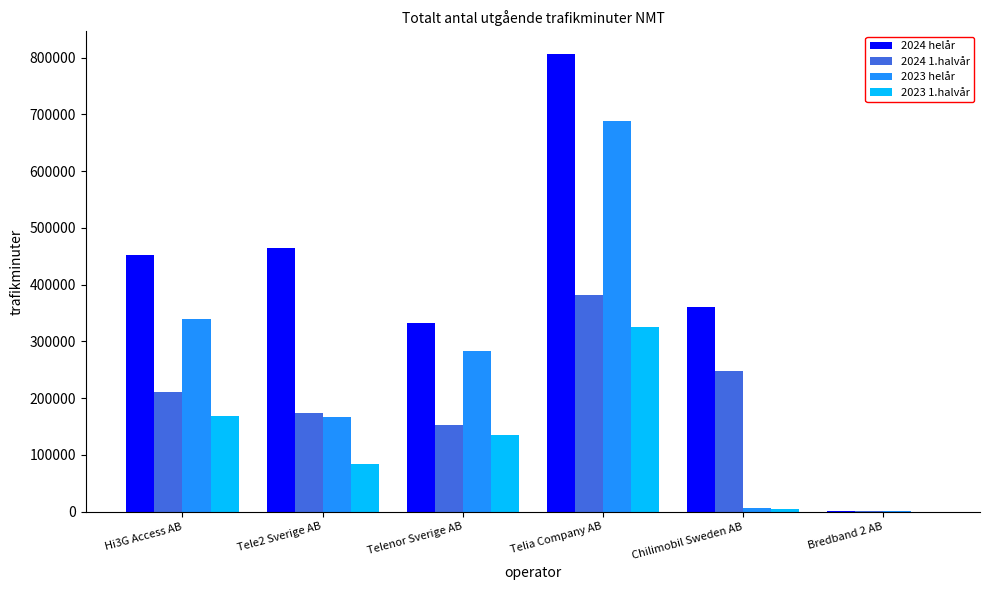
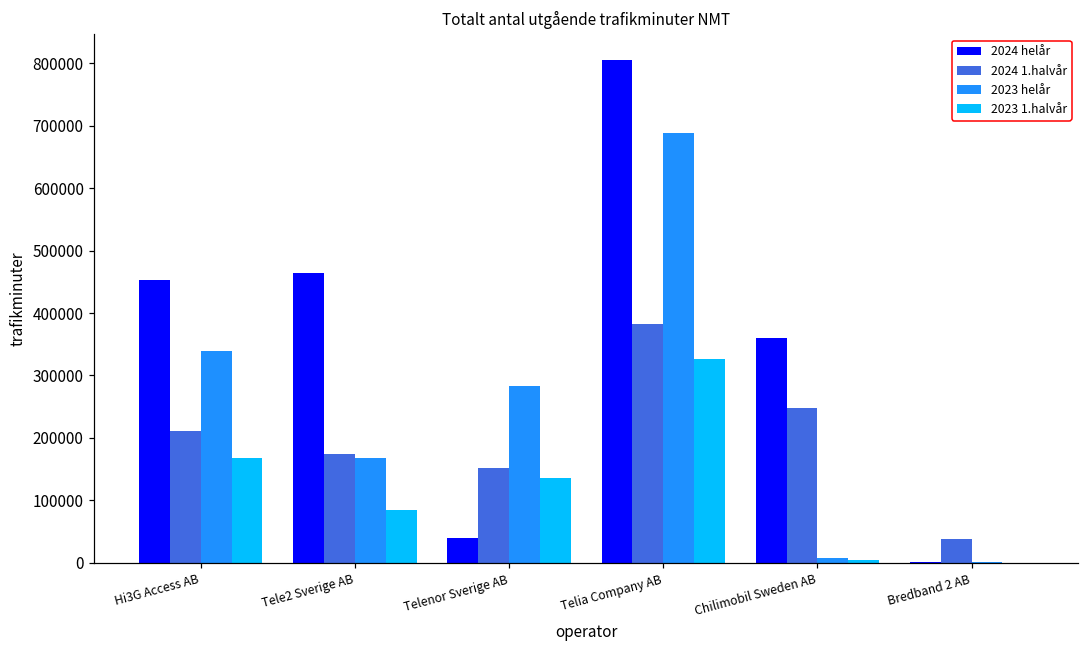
  {
    "2024 helår": {
      "Hi3G Access AB": 450000,
      "Tele2 Sverige AB": 460000,
-     "Telenor Sverige AB": 330000,
+     "Telenor Sverige AB": 40000,
      "Telia Company AB": 810000,
      "Chilimobil Sweden AB": 360000
    },
    "2024 1.halvår": {
      "Hi3G Access AB": 210000,
      "Tele2 Sverige AB": 170000,
      "Telenor Sverige AB": 150000,
      "Telia Company AB": 380000,
      "Chilimobil Sweden AB": 250000,
-     "Bredband 2 AB": 0
+     "Bredband 2 AB": 40000
    }
  }
